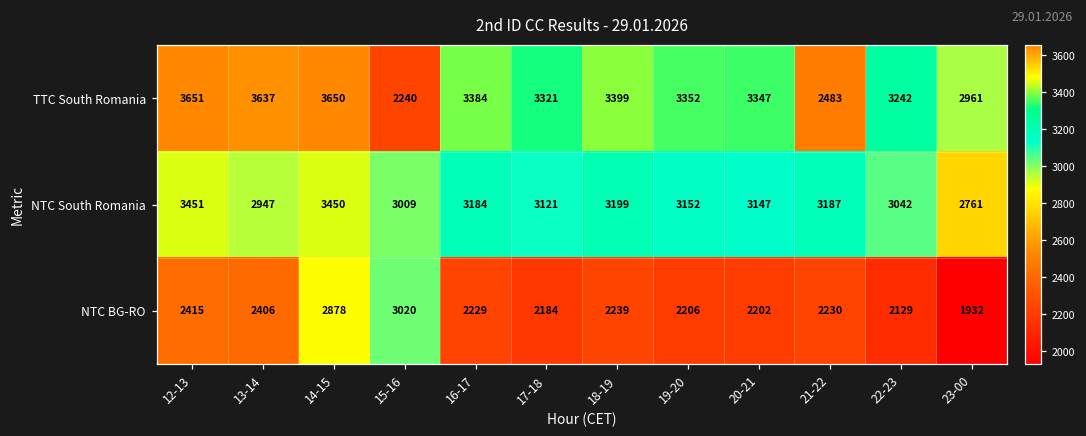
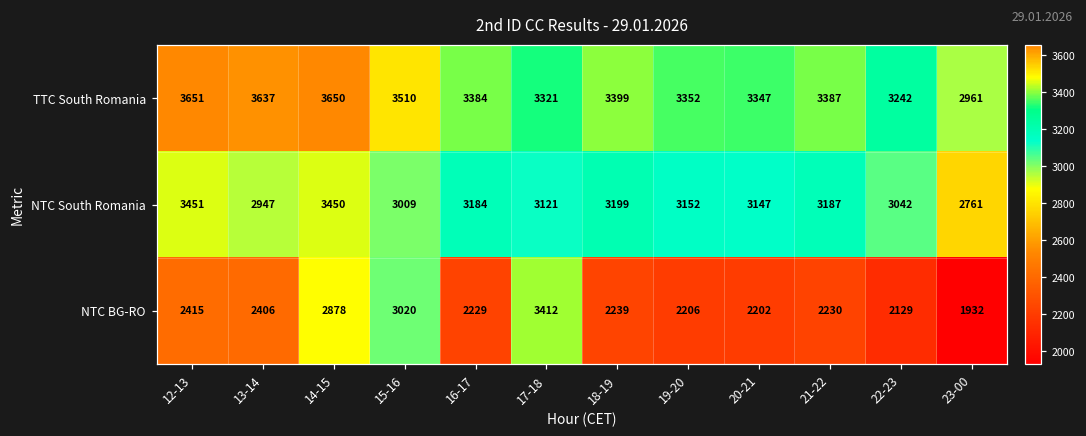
  {
    "TTC South Romania": {
      "12-13": 3651,
      "13-14": 3637,
      "14-15": 3650,
-     "15-16": 2240,
+     "15-16": 3510,
      "16-17": 3384,
      "17-18": 3321,
      "18-19": 3399,
      "19-20": 3352,
      "20-21": 3347,
-     "21-22": 2483,
+     "21-22": 3387,
      "22-23": 3242,
      "23-00": 2961
    },
    "NTC South Romania": {
      "12-13": 3451,
      "13-14": 2947,
      "14-15": 3450,
      "15-16": 3009,
      "16-17": 3184,
      "17-18": 3121,
      "18-19": 3199,
      "19-20": 3152,
      "20-21": 3147,
      "21-22": 3187,
      "22-23": 3042,
      "23-00": 2761
    },
    "NTC BG-RO": {
      "12-13": 2415,
      "13-14": 2406,
      "14-15": 2878,
      "15-16": 3020,
      "16-17": 2229,
-     "17-18": 2184,
+     "17-18": 3412,
      "18-19": 2239,
      "19-20": 2206,
      "20-21": 2202,
      "21-22": 2230,
      "22-23": 2129,
      "23-00": 1932
    }
  }
